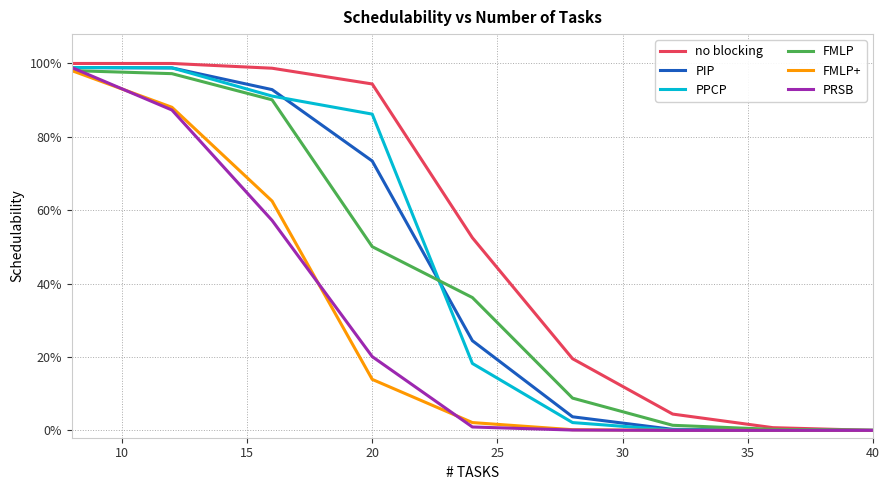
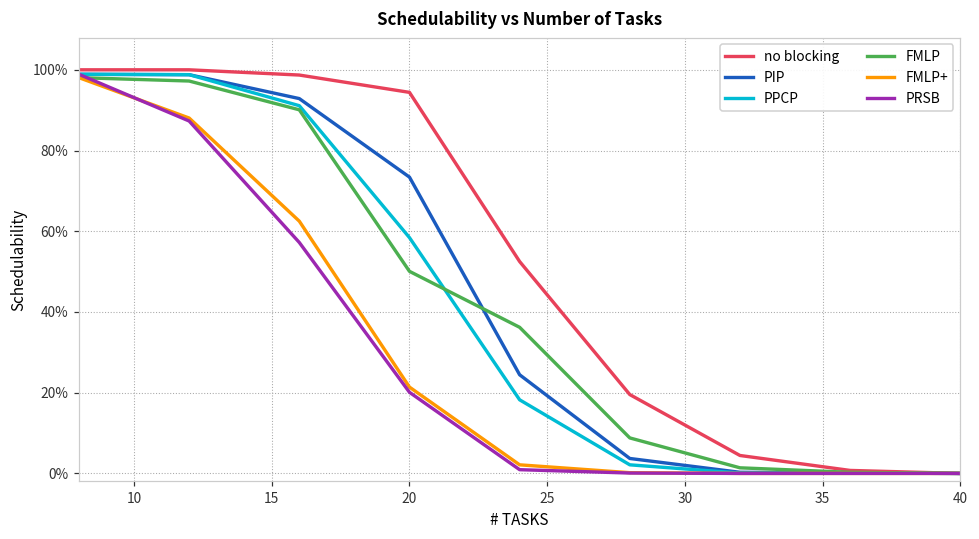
  {
    "no blocking": {
      "20": "94%"
    },
    "PIP": {
      "20": "73%"
    },
    "PPCP": {
-     "20": "86%"
+     "20": "58%"
    },
    "FMLP": {
      "20": "50%"
    },
    "FMLP+": {
-     "20": "14%"
+     "20": "21%"
    },
    "PRSB": {
      "20": "20%"
    }
  }
